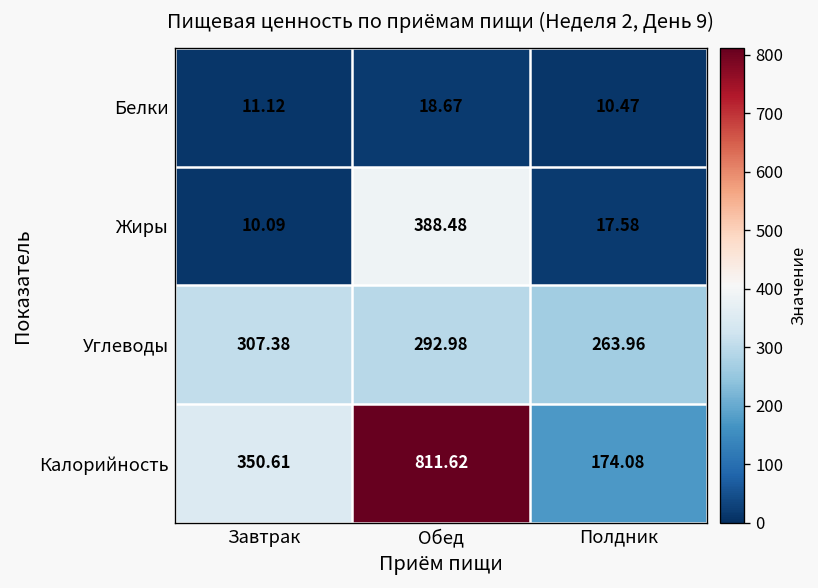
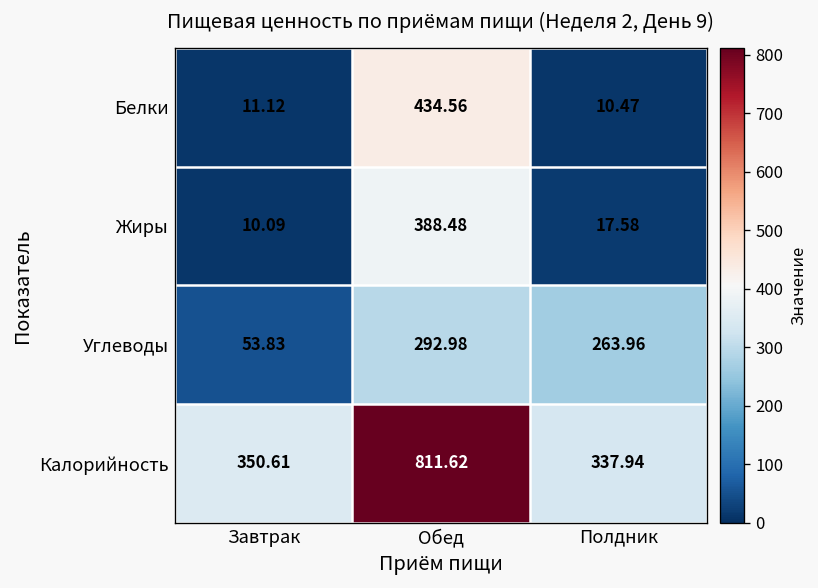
  {
    "Белки": {
      "Завтрак": 11.12,
-     "Обед": 18.67,
+     "Обед": 434.56,
      "Полдник": 10.47
    },
    "Жиры": {
      "Завтрак": 10.09,
      "Обед": 388.48,
      "Полдник": 17.58
    },
    "Углеводы": {
-     "Завтрак": 307.38,
+     "Завтрак": 53.83,
      "Обед": 292.98,
      "Полдник": 263.96
    },
    "Калорийность": {
      "Завтрак": 350.61,
      "Обед": 811.62,
-     "Полдник": 174.08
+     "Полдник": 337.94
    }
  }
